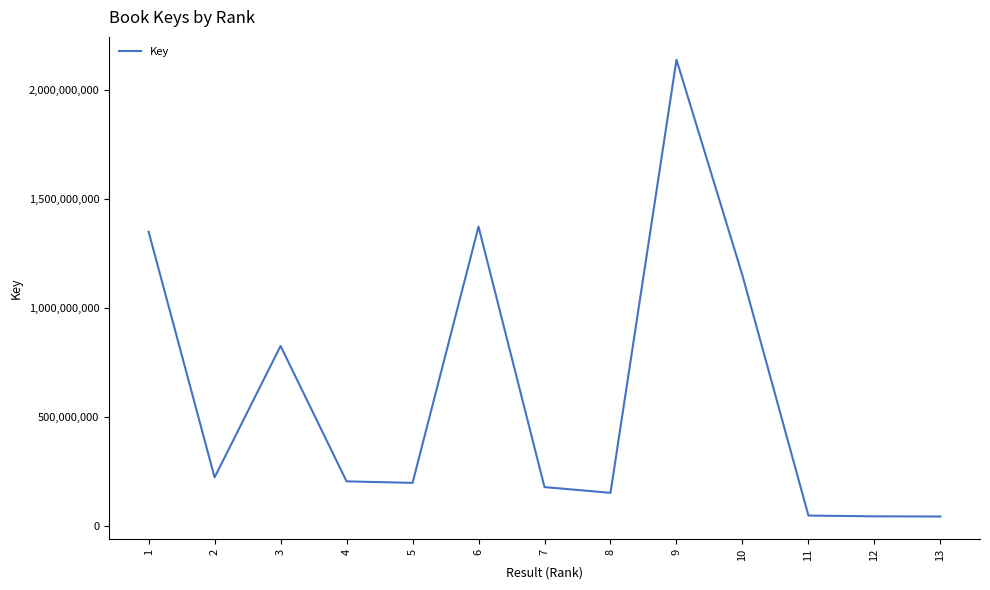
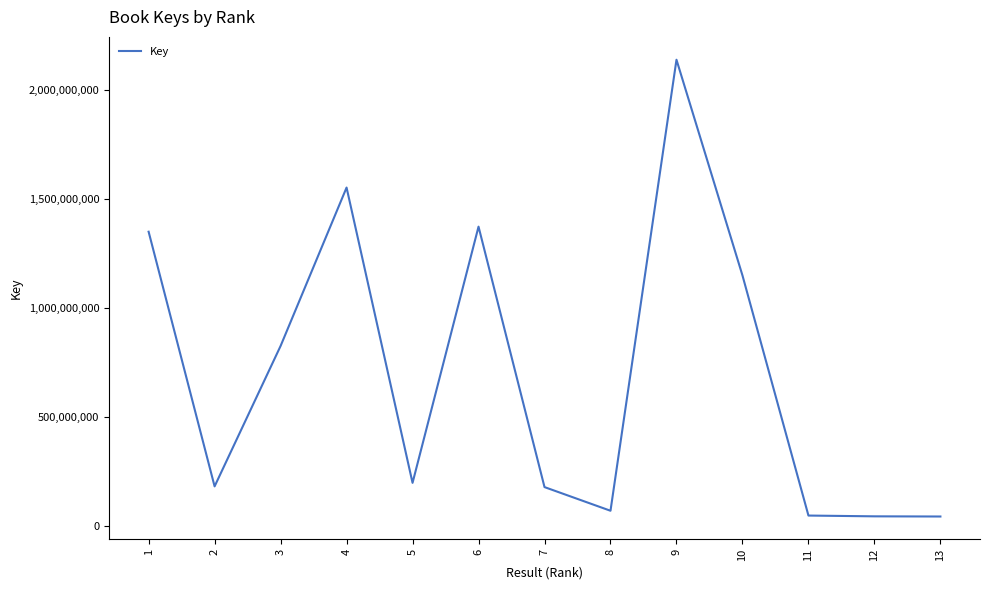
  {
    "1": "1,350,000,000",
-   "2": "220,000,000",
+   "2": "180,000,000",
    "3": "830,000,000",
-   "4": "200,000,000",
+   "4": "1,550,000,000",
    "5": "200,000,000",
    "6": "1,370,000,000",
    "7": "180,000,000",
-   "8": "150,000,000",
+   "8": "70,000,000",
    "9": "2,140,000,000",
    "10": "1,150,000,000",
    "11": "50,000,000",
    "12": "40,000,000",
    "13": "40,000,000"
  }
